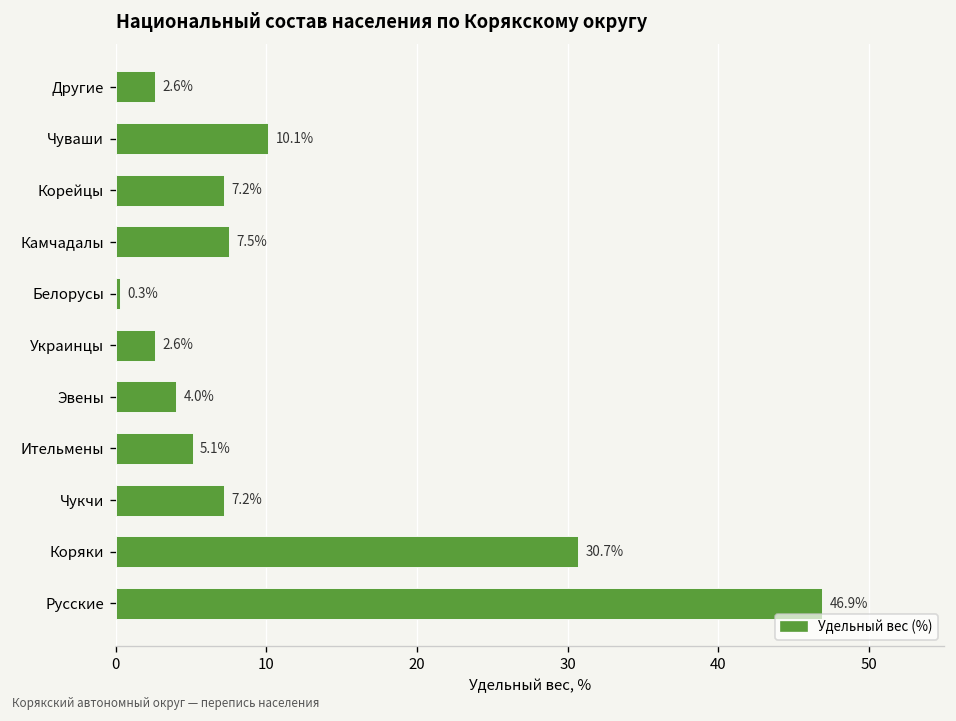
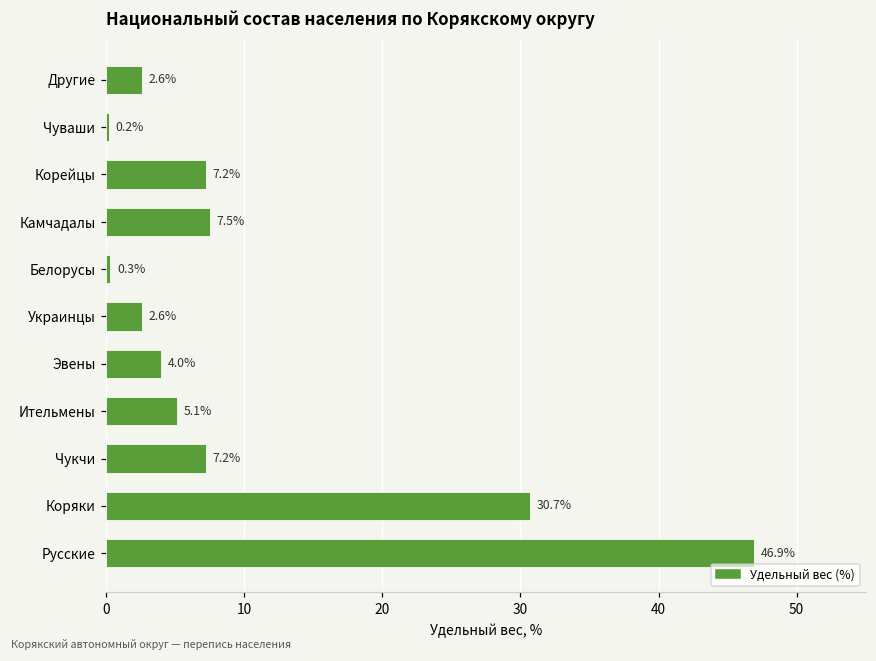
  {
    "Другие": "2.6%",
-   "Чуваши": "10.1%",
+   "Чуваши": "0.2%",
    "Корейцы": "7.2%",
    "Камчадалы": "7.5%",
    "Белорусы": "0.3%",
    "Украинцы": "2.6%",
    "Эвены": "4.0%",
    "Ительмены": "5.1%",
    "Чукчи": "7.2%",
    "Коряки": "30.7%",
    "Русские": "46.9%"
  }
